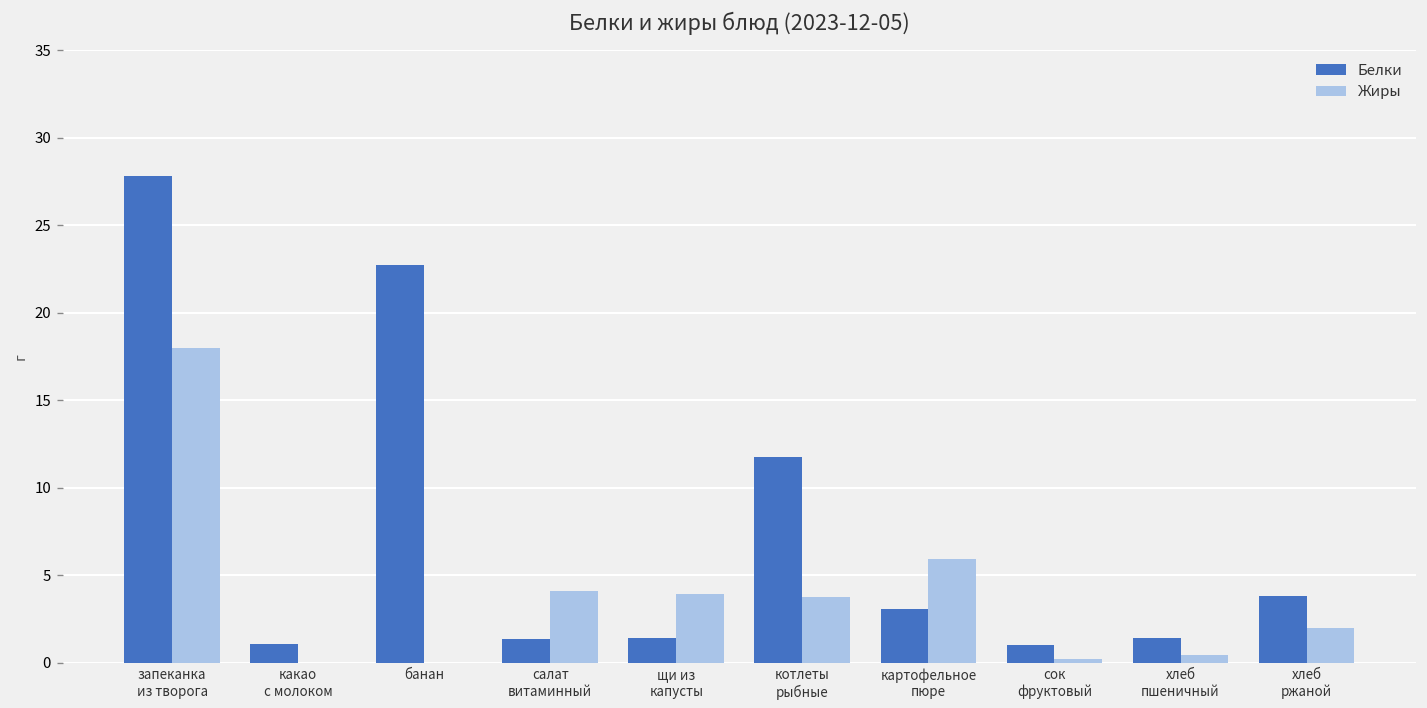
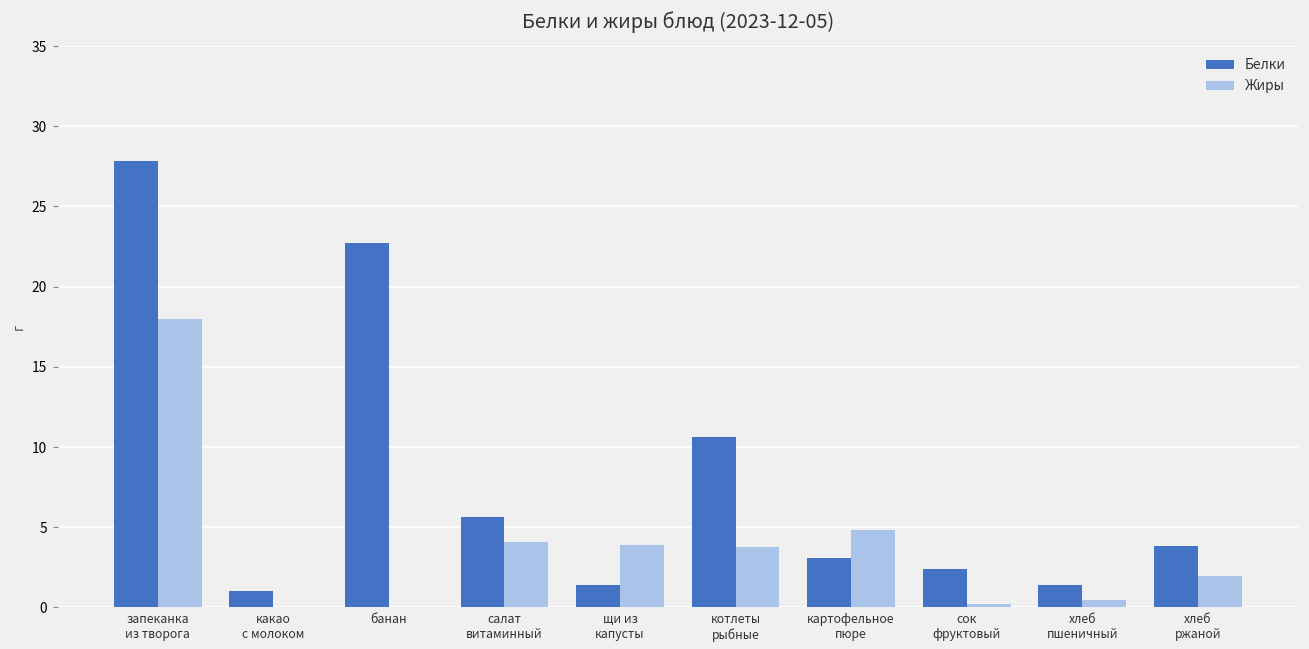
  {
    "Белки": {
      "запеканка из творога": 27.8,
      "какао с молоком": 1.0,
      "банан": 22.7,
-     "салат витаминный": 1.4,
+     "салат витаминный": 5.6,
      "щи из капусты": 1.4,
-     "котлеты рыбные": 11.7,
+     "котлеты рыбные": 10.6,
      "картофельное пюре": 3.1,
-     "сок фруктовый": 1.0,
+     "сок фруктовый": 2.4,
      "хлеб пшеничный": 1.4,
      "хлеб ржаной": 3.8
    },
    "Жиры": {
      "запеканка из творога": 18.0,
      "какао с молоком": 0.0,
      "банан": 0.0,
      "салат витаминный": 4.1,
      "щи из капусты": 3.9,
      "котлеты рыбные": 3.8,
-     "картофельное пюре": 5.9,
+     "картофельное пюре": 4.8,
      "сок фруктовый": 0.2,
      "хлеб пшеничный": 0.5,
      "хлеб ржаной": 2.0
    }
  }
